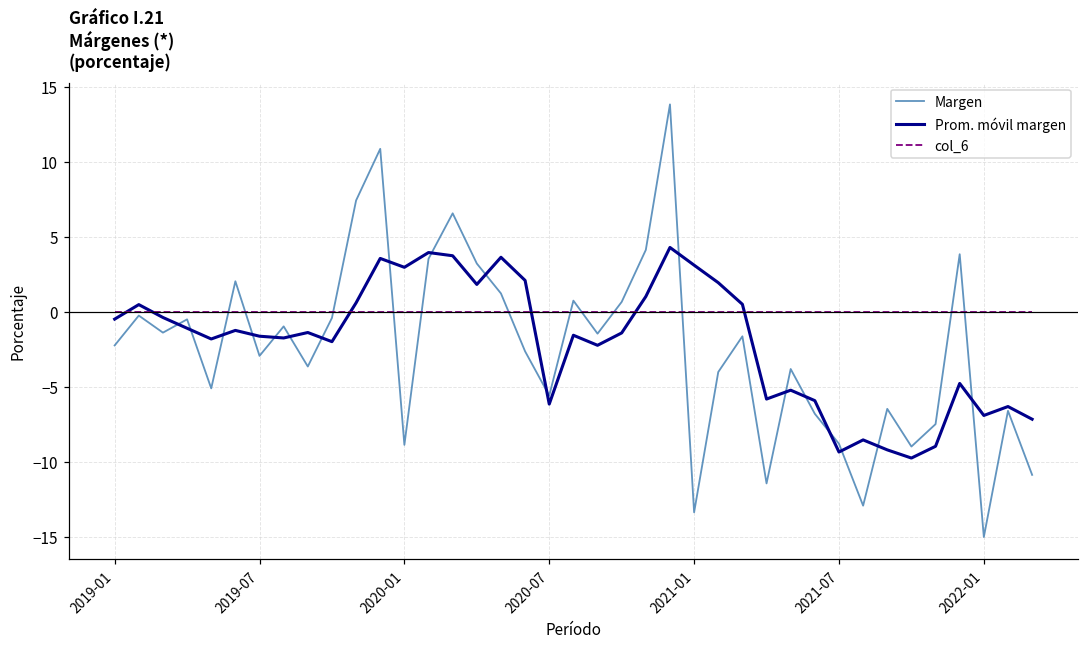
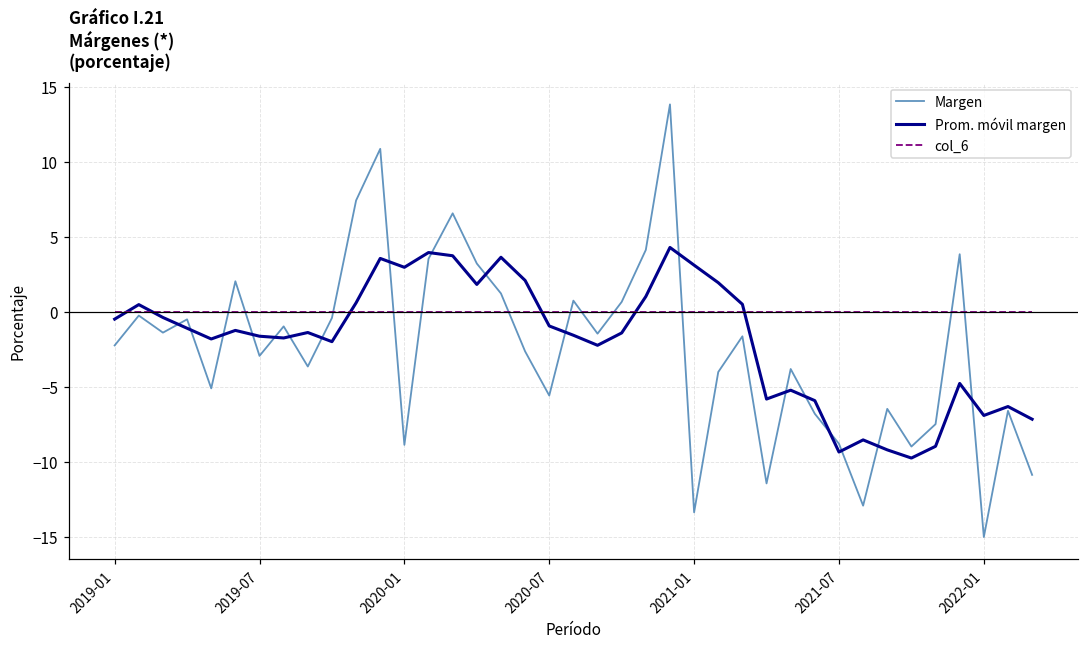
  {
    "Margen": {
      "2019-01": -2.2,
      "2019-07": -2.9,
      "2020-01": -8.9,
      "2020-07": -5.6,
      "2021-01": -13.4,
      "2021-07": -8.8,
      "2022-01": -15.0
    },
    "Prom. móvil margen": {
      "2019-01": -0.5,
      "2019-07": -1.6,
      "2020-01": 3.0,
-     "2020-07": -6.2,
+     "2020-07": -0.9,
      "2021-01": 3.1,
      "2021-07": -9.4,
      "2022-01": -6.9
    },
    "col_6": {
      "2019-01": 0.0,
      "2019-07": 0.0,
      "2020-01": 0.0,
      "2020-07": 0.0,
      "2021-01": 0.0,
      "2021-07": 0.0,
      "2022-01": 0.0
    }
  }
